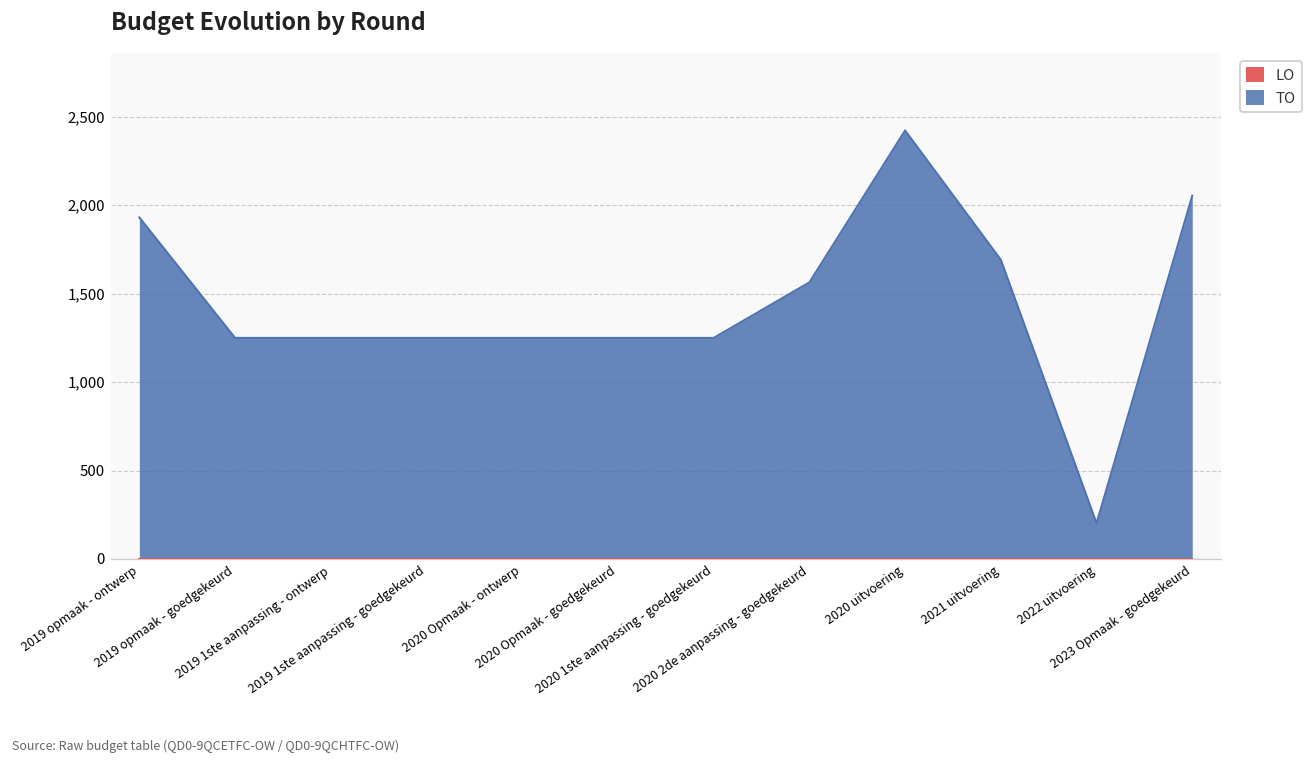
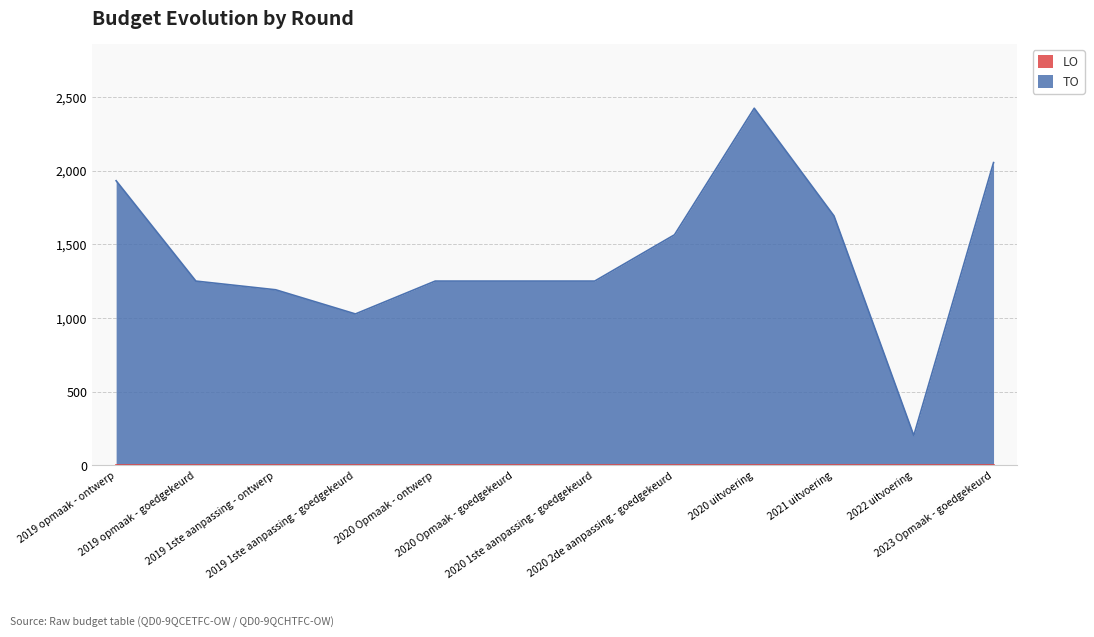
  {
    "LO": {
      "2019 opmaak - ontwerp": "0",
      "2019 opmaak - goedgekeurd": "0",
      "2019 1ste aanpassing - ontwerp": "0",
      "2019 1ste aanpassing - goedgekeurd": "0",
      "2020 Opmaak - ontwerp": "0",
      "2020 Opmaak - goedgekeurd": "0",
      "2020 1ste aanpassing - goedgekeurd": "0",
      "2020 2de aanpassing - goedgekeurd": "0",
      "2020 uitvoering": "0",
      "2021 uitvoering": "0",
      "2022 uitvoering": "0",
      "2023 Opmaak - goedgekeurd": "0"
    },
    "TO": {
      "2019 opmaak - ontwerp": "1,930",
      "2019 opmaak - goedgekeurd": "1,250",
-     "2019 1ste aanpassing - ontwerp": "1,250",
-     "2019 1ste aanpassing - goedgekeurd": "1,250",
+     "2019 1ste aanpassing - ontwerp": "1,190",
+     "2019 1ste aanpassing - goedgekeurd": "1,030",
      "2020 Opmaak - ontwerp": "1,250",
      "2020 Opmaak - goedgekeurd": "1,250",
      "2020 1ste aanpassing - goedgekeurd": "1,250",
      "2020 2de aanpassing - goedgekeurd": "1,560",
      "2020 uitvoering": "2,420",
      "2021 uitvoering": "1,690",
      "2022 uitvoering": "200",
      "2023 Opmaak - goedgekeurd": "2,050"
    }
  }
